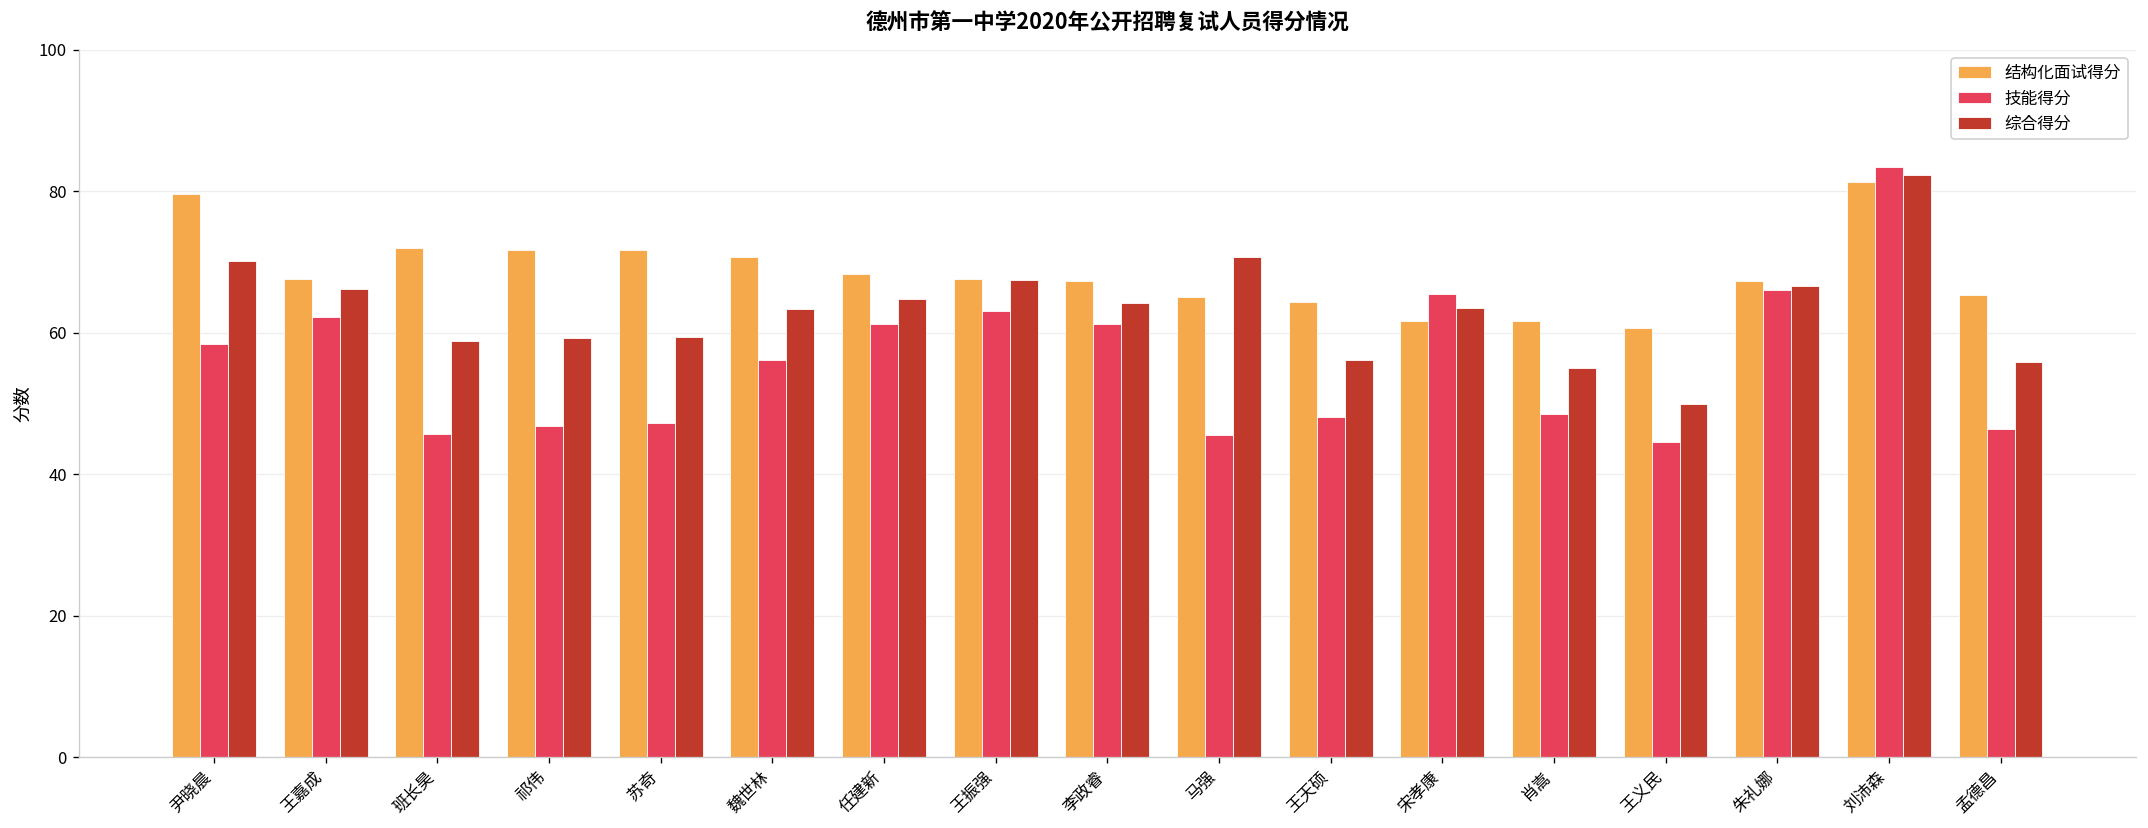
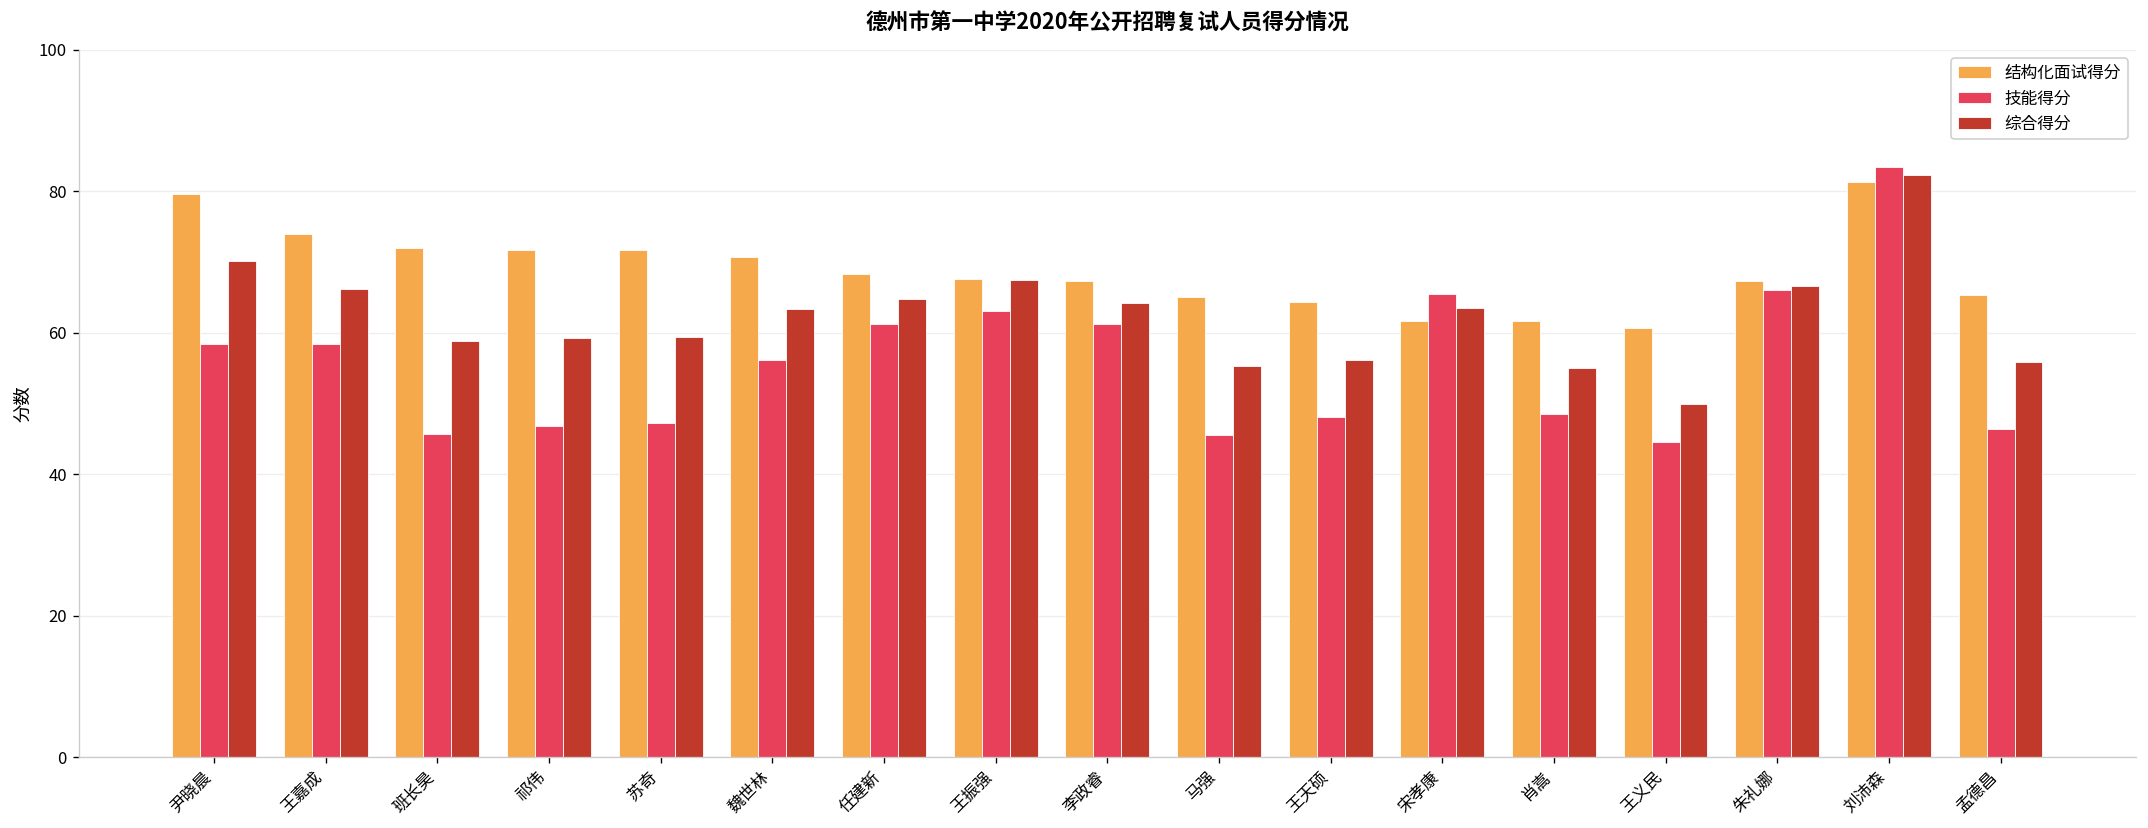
  {
    "结构化面试得分": {
      "尹晓晨": 80,
-     "王嘉成": 68,
+     "王嘉成": 74,
      "班长昊": 72,
      "祁伟": 72,
      "苏奇": 72,
      "魏世林": 71,
      "任建新": 68,
      "王振强": 68,
      "李政睿": 67,
      "马强": 65,
      "王天硕": 64,
      "宋孝康": 62,
      "肖嵩": 62,
      "王义民": 61,
      "朱礼娜": 67,
      "刘沛森": 81,
      "孟德昌": 65
    },
    "技能得分": {
      "尹晓晨": 58,
-     "王嘉成": 62,
+     "王嘉成": 58,
      "班长昊": 46,
      "祁伟": 47,
      "苏奇": 47,
      "魏世林": 56,
      "任建新": 61,
      "王振强": 63,
      "李政睿": 61,
      "马强": 46,
      "王天硕": 48,
      "宋孝康": 66,
      "肖嵩": 49,
      "王义民": 45,
      "朱礼娜": 66,
      "刘沛森": 83,
      "孟德昌": 46
    },
    "综合得分": {
      "尹晓晨": 70,
      "王嘉成": 66,
      "班长昊": 59,
      "祁伟": 59,
      "苏奇": 59,
      "魏世林": 63,
      "任建新": 65,
      "王振强": 67,
      "李政睿": 64,
-     "马强": 71,
+     "马强": 55,
      "王天硕": 56,
      "宋孝康": 64,
      "肖嵩": 55,
      "王义民": 50,
      "朱礼娜": 67,
      "刘沛森": 82,
      "孟德昌": 56
    }
  }
